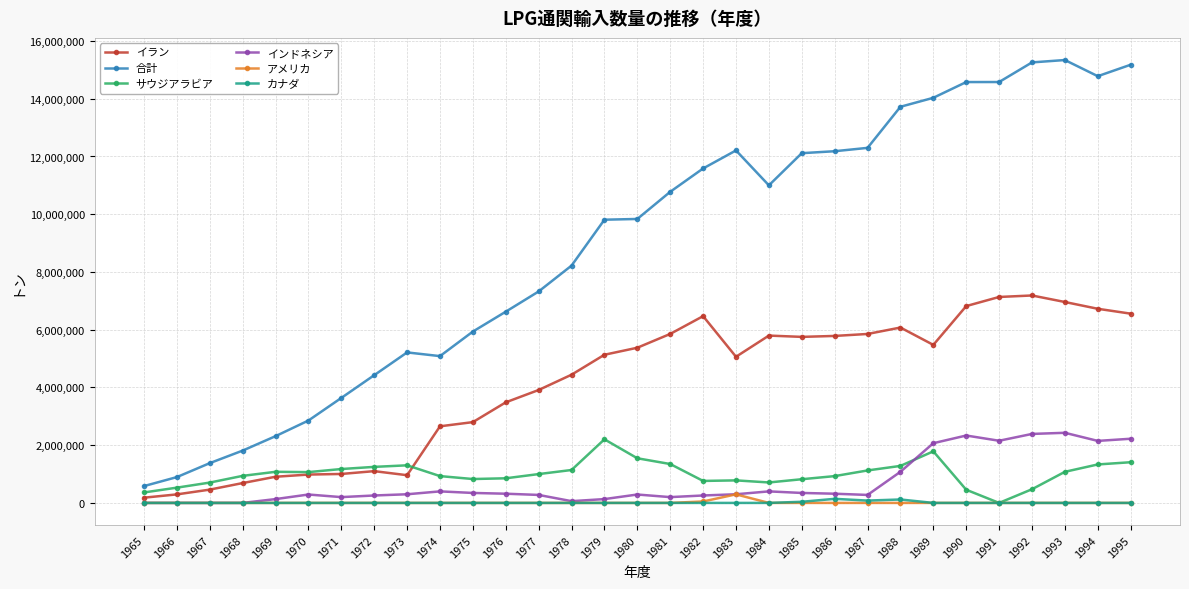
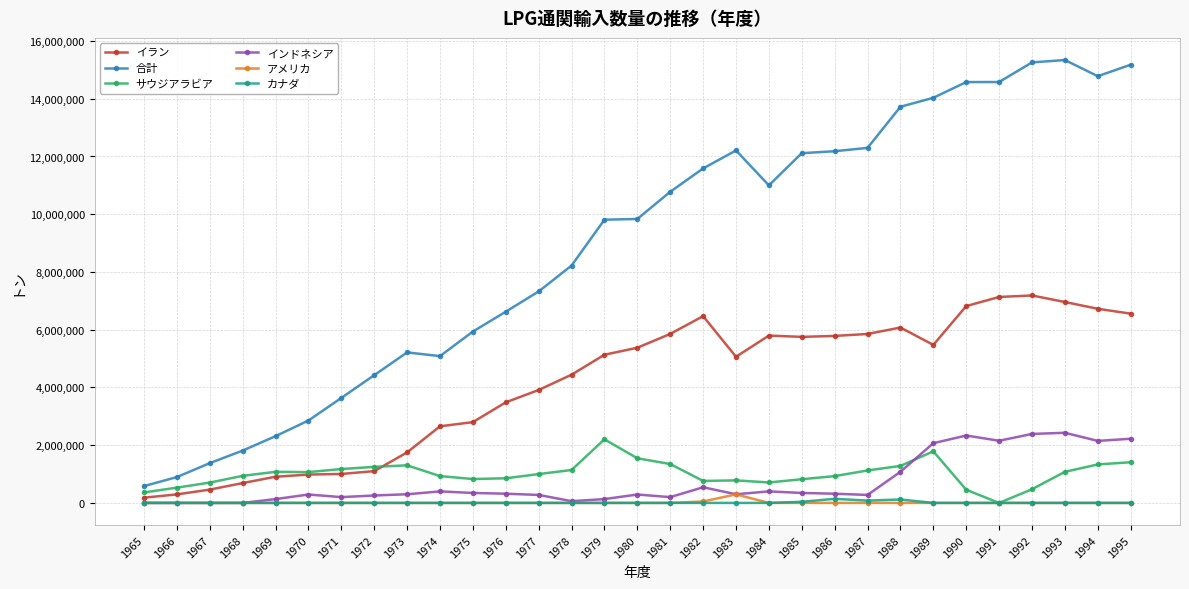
  {
    "イラン": {
      "1965": "200,000",
      "1966": "300,000",
      "1967": "500,000",
      "1968": "700,000",
      "1969": "900,000",
      "1971": "1,000,000",
      "1972": "1,100,000",
-     "1973": "1,000,000",
+     "1973": "1,800,000",
      "1974": "2,700,000",
      "1975": "2,800,000",
      "1976": "3,500,000",
      "1977": "3,900,000",
      "1978": "4,400,000",
      "1979": "5,100,000",
      "1980": "5,400,000",
      "1981": "5,900,000",
      "1982": "6,500,000",
      "1983": "5,100,000",
      "1984": "5,800,000",
      "1985": "5,800,000",
      "1986": "5,800,000",
      "1987": "5,900,000",
      "1988": "6,100,000",
      "1989": "5,500,000",
      "1990": "6,800,000",
      "1991": "7,100,000",
      "1992": "7,200,000",
      "1993": "7,000,000",
      "1994": "6,700,000",
      "1995": "6,600,000"
    },
    "合計": {
      "1965": "600,000",
      "1966": "900,000",
      "1967": "1,400,000",
      "1968": "1,800,000",
      "1969": "2,300,000",
      "1970": "2,900,000",
      "1971": "3,600,000",
      "1972": "4,400,000",
      "1973": "5,200,000",
      "1974": "5,100,000",
      "1975": "5,900,000",
      "1976": "6,600,000",
      "1977": "7,300,000",
      "1978": "8,200,000",
      "1979": "9,800,000",
      "1980": "9,800,000",
      "1981": "10,800,000",
      "1982": "11,600,000",
      "1983": "12,200,000",
      "1984": "11,000,000",
      "1985": "12,100,000",
      "1986": "12,200,000",
      "1987": "12,300,000",
      "1988": "13,700,000",
      "1989": "14,000,000",
      "1990": "14,600,000",
      "1991": "14,600,000",
      "1992": "15,300,000",
      "1993": "15,300,000",
      "1994": "14,800,000",
      "1995": "15,200,000"
    },
    "インドネシア": {
      "1969": "100,000",
      "1970": "300,000",
      "1971": "200,000",
      "1972": "300,000",
      "1973": "300,000",
      "1974": "400,000",
      "1975": "300,000",
      "1976": "300,000",
      "1977": "300,000",
      "1979": "100,000",
      "1980": "300,000",
      "1981": "200,000",
-     "1982": "300,000",
+     "1982": "500,000",
      "1984": "400,000",
      "1985": "300,000",
      "1986": "300,000",
      "1987": "300,000",
      "1988": "1,100,000",
      "1989": "2,100,000",
      "1990": "2,300,000",
      "1991": "2,200,000",
      "1992": "2,400,000",
      "1993": "2,400,000",
      "1994": "2,100,000",
      "1995": "2,200,000"
    },
    "アメリカ": {
      "1986": "0",
      "1988": "0"
    }
  }
